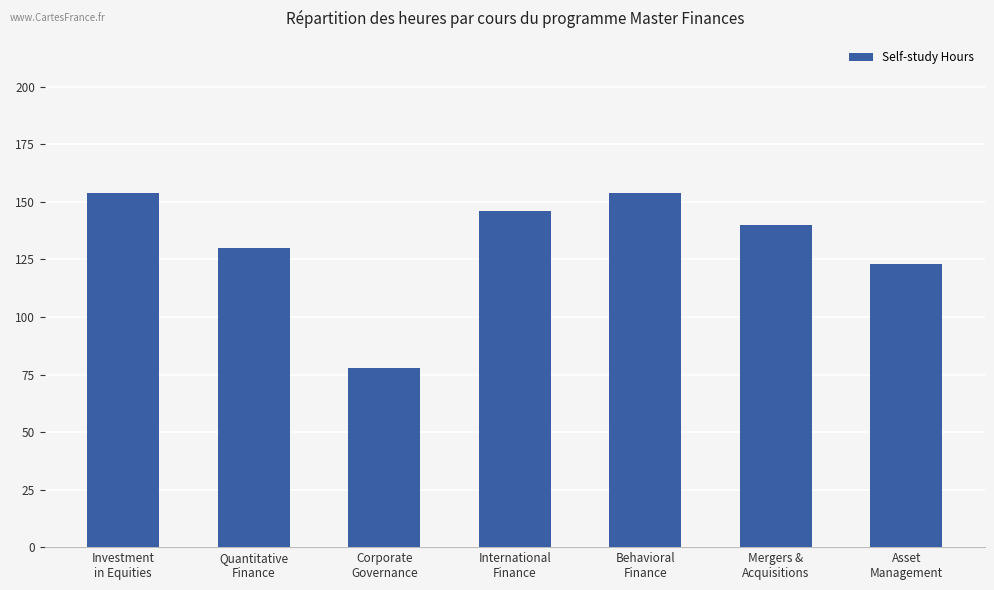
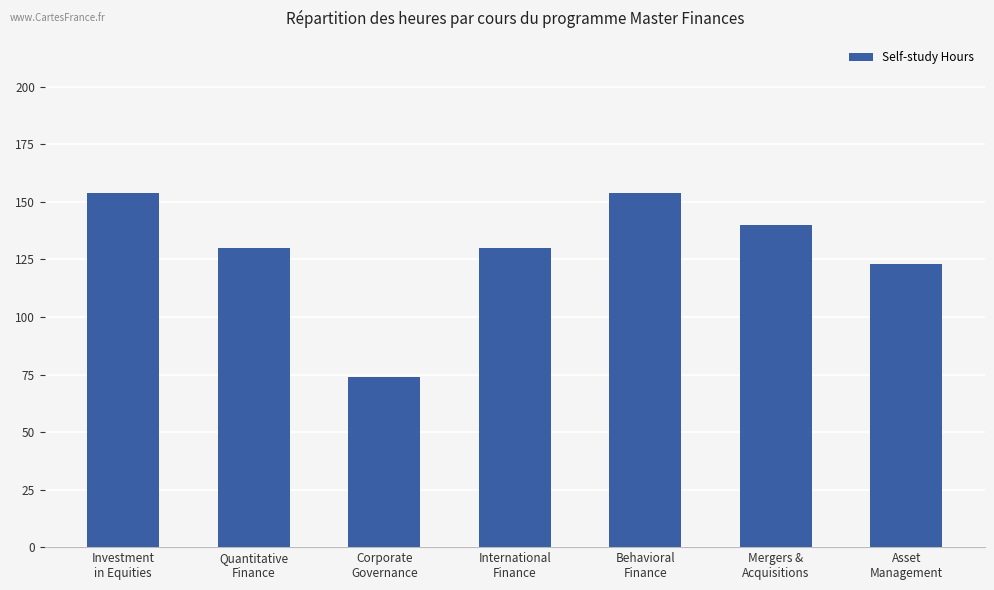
  {
    "Investment in Equities": 154,
    "Quantitative Finance": 130,
-   "Corporate Governance": 78,
-   "International Finance": 146,
+   "Corporate Governance": 74,
+   "International Finance": 130,
    "Behavioral Finance": 154,
    "Mergers & Acquisitions": 140,
    "Asset Management": 123
  }
